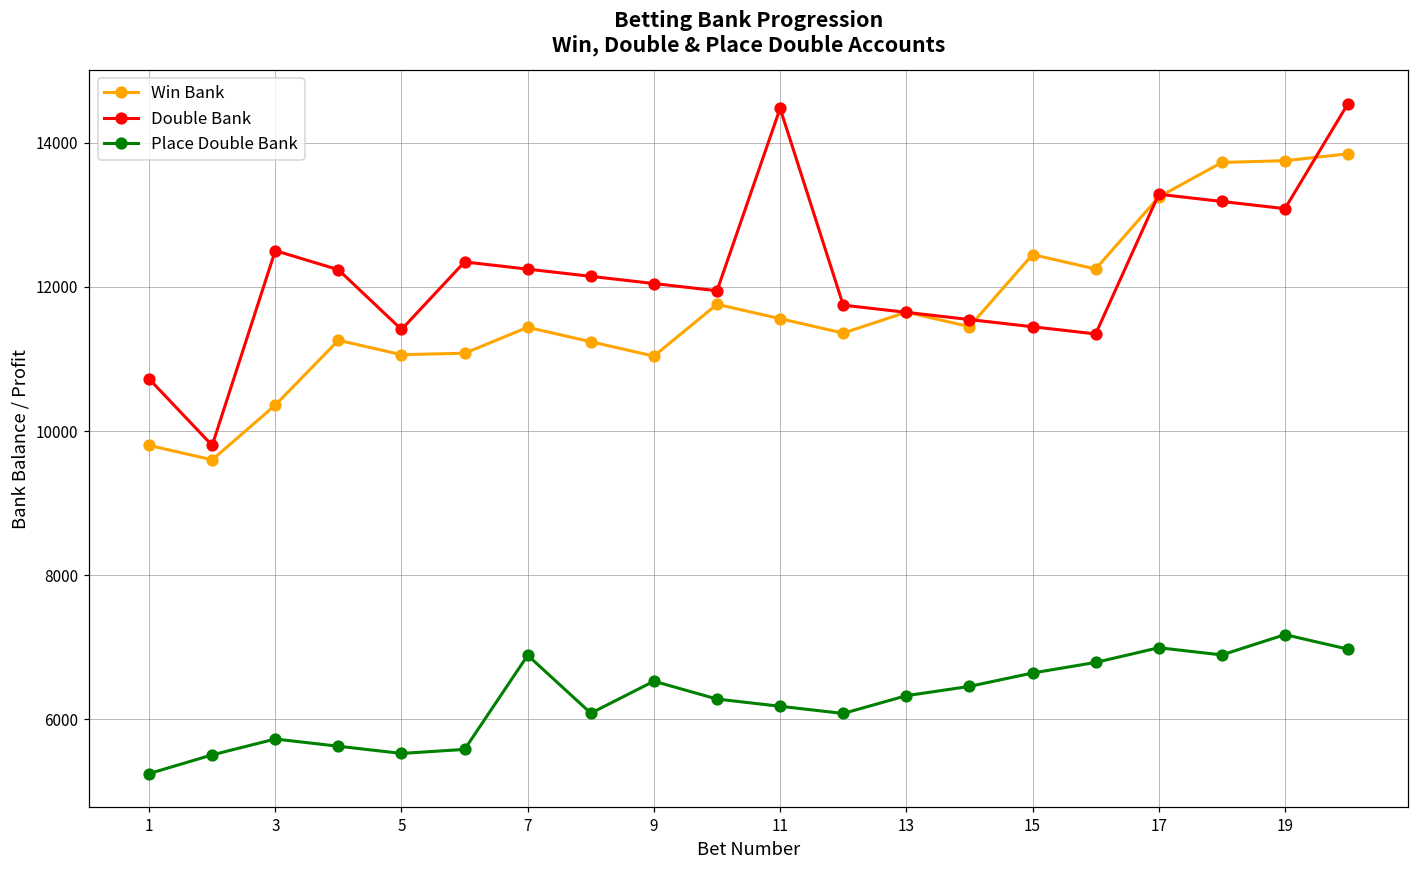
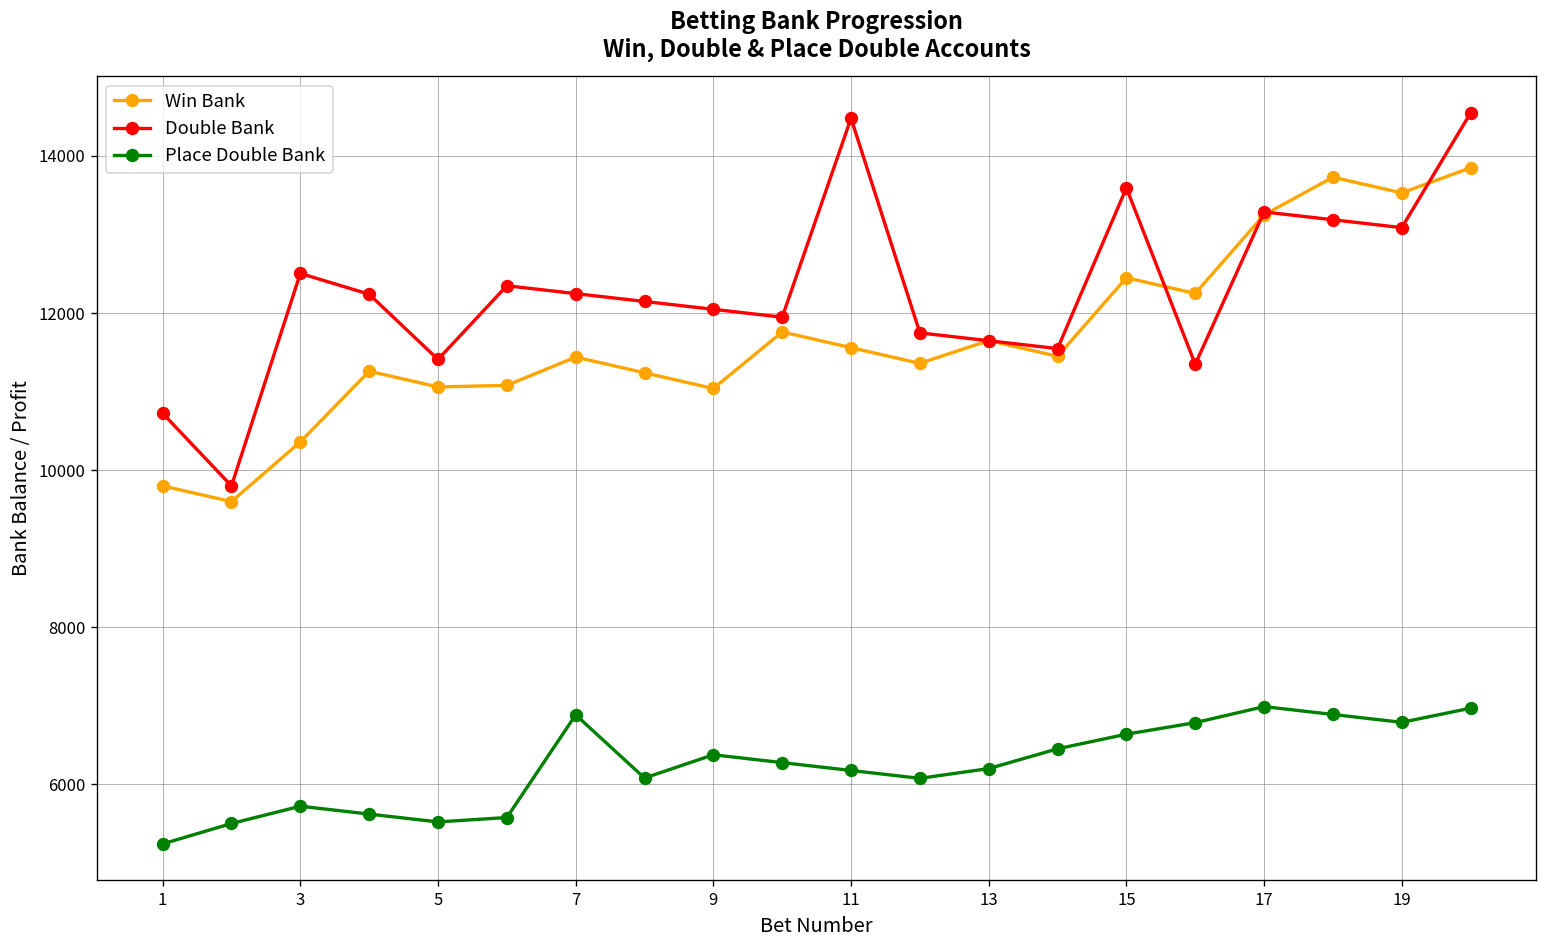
  {
    "Win Bank": {
      "1": 9800,
      "3": 10400,
      "5": 11100,
      "7": 11400,
      "9": 11000,
      "11": 11600,
      "15": 12500,
-     "19": 13800
+     "19": 13500
    },
    "Double Bank": {
      "1": 10700,
      "3": 12500,
      "5": 11400,
      "7": 12200,
      "9": 12000,
      "11": 14500,
-     "15": 11400,
+     "15": 13600,
      "19": 13100
    },
    "Place Double Bank": {
      "1": 5200,
      "3": 5700,
      "5": 5500,
      "7": 6900,
-     "9": 6500,
+     "9": 6400,
      "11": 6200,
-     "13": 6300,
+     "13": 6200,
      "15": 6600,
      "17": 7000,
-     "19": 7200
+     "19": 6800
    }
  }
